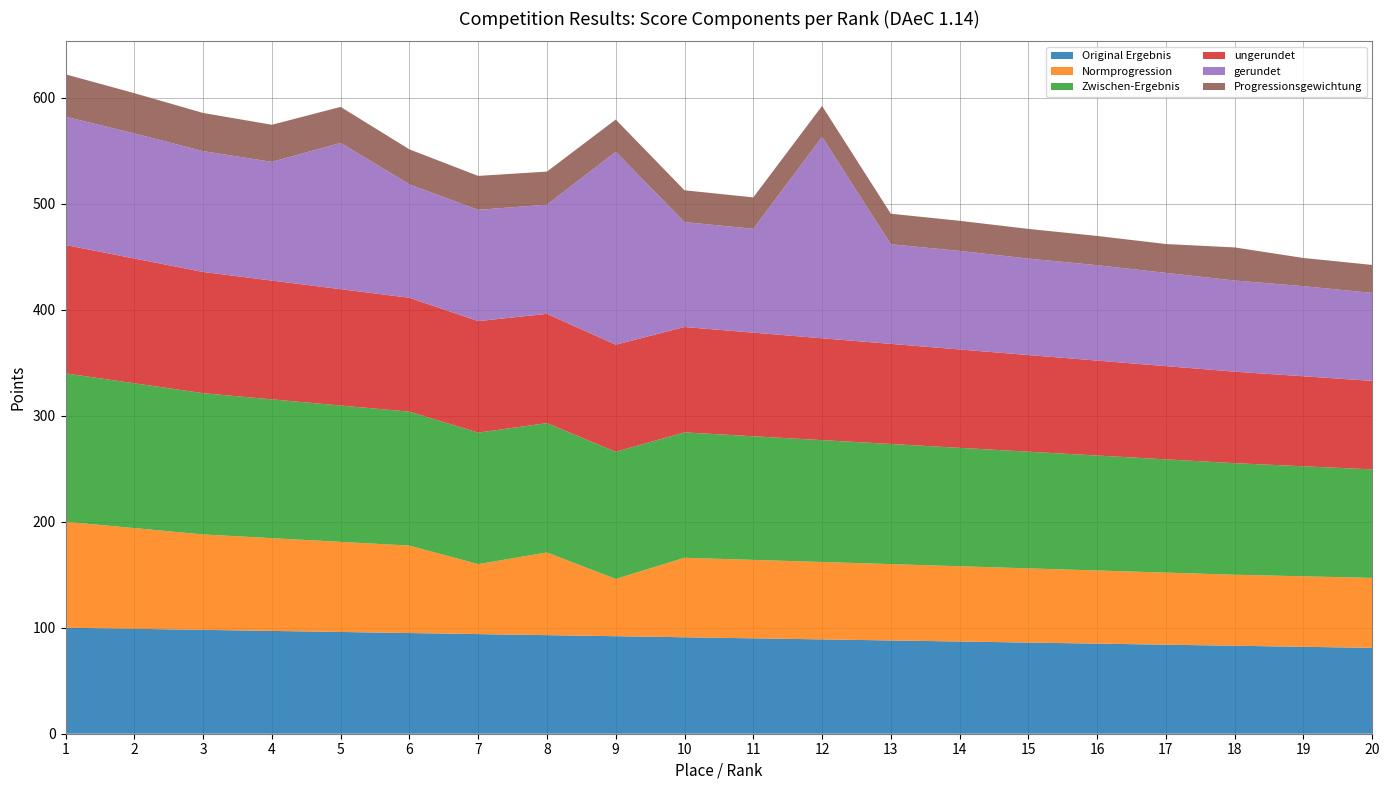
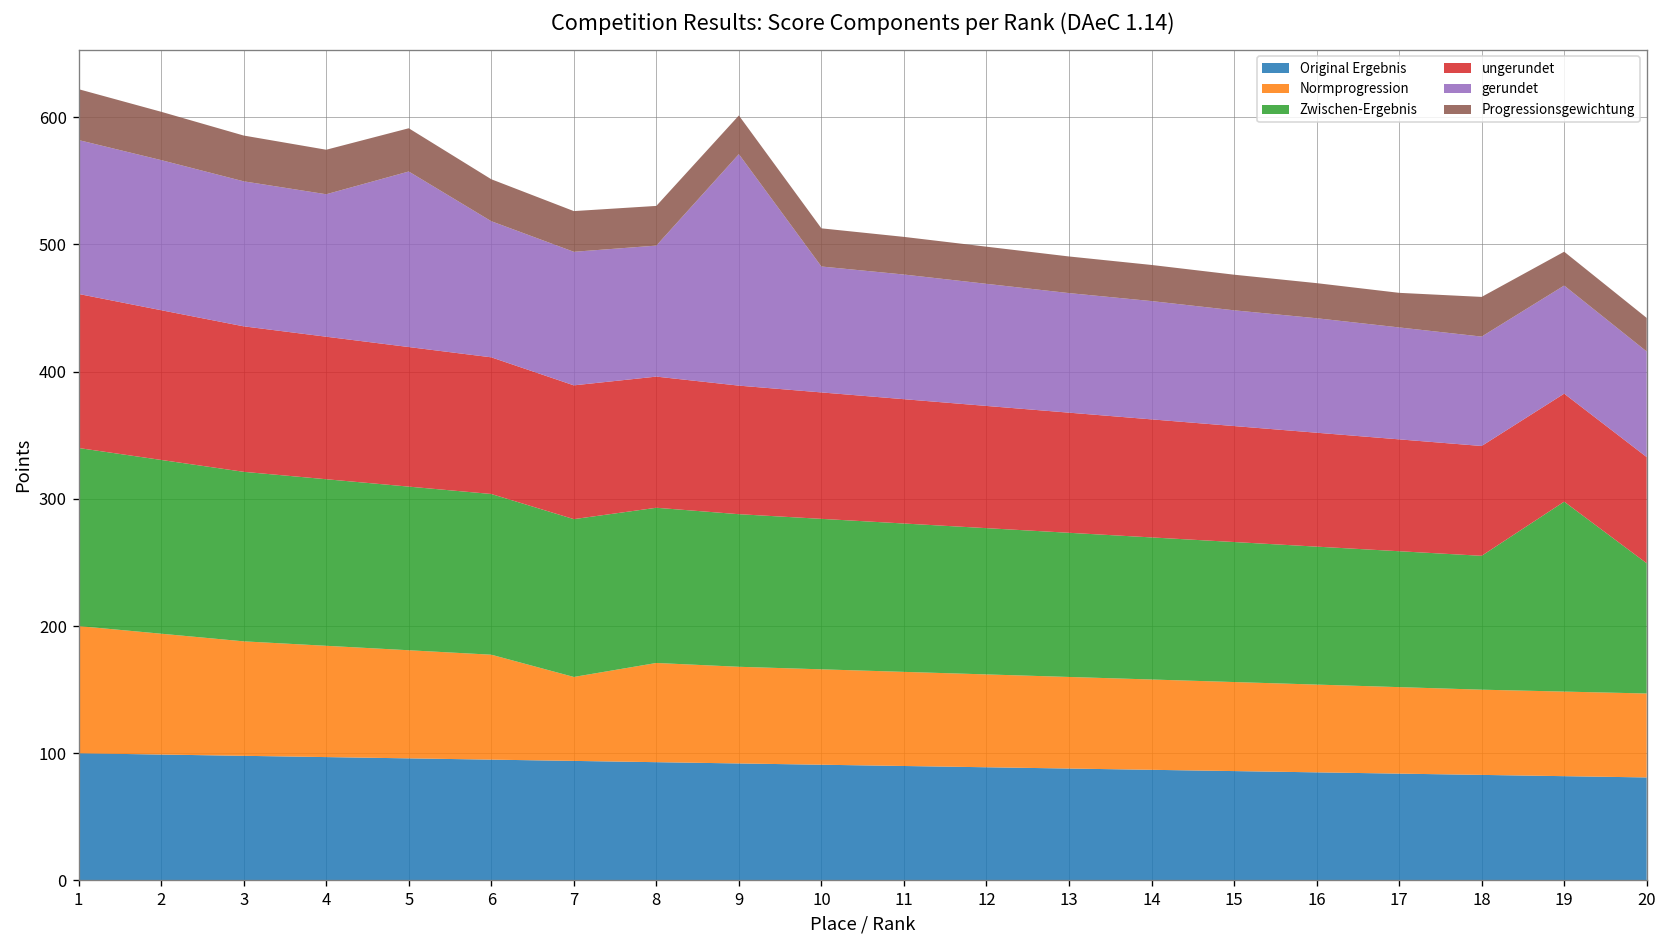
  {
    "Original Ergebnis": {
      "1": 100,
      "2": 99,
      "3": 98,
      "4": 97,
      "5": 96,
      "6": 95,
      "7": 94,
      "8": 93,
      "9": 92,
      "10": 91,
      "11": 90,
      "12": 89,
      "13": 88,
      "14": 87,
      "15": 86,
      "16": 85,
      "17": 84,
      "18": 83,
      "19": 82,
      "20": 81
    },
    "Normprogression": {
      "1": 100,
      "2": 95,
      "3": 90,
      "4": 88,
      "5": 85,
      "6": 83,
      "7": 66,
      "8": 78,
-     "9": 54,
+     "9": 76,
      "10": 75,
      "11": 74,
      "12": 73,
      "13": 72,
      "14": 71,
      "15": 70,
      "16": 69,
      "17": 68,
      "18": 67,
      "19": 67,
      "20": 66
    },
    "Zwischen-Ergebnis": {
      "1": 140,
      "2": 137,
      "3": 133,
      "4": 131,
      "5": 129,
      "6": 126,
      "7": 124,
      "8": 122,
      "9": 120,
      "10": 118,
      "11": 117,
      "12": 115,
      "13": 113,
      "14": 112,
      "15": 110,
      "16": 108,
      "17": 107,
      "18": 105,
-     "19": 104,
+     "19": 149,
      "20": 102
    },
    "ungerundet": {
      "1": 121,
      "2": 118,
      "3": 114,
      "4": 112,
      "5": 110,
      "6": 107,
      "7": 105,
      "8": 103,
      "9": 101,
      "10": 99,
      "11": 98,
      "12": 96,
      "13": 94,
      "14": 93,
      "15": 91,
      "16": 90,
      "17": 88,
      "18": 86,
      "19": 85,
      "20": 83
    },
    "gerundet": {
      "1": 121,
      "2": 118,
      "3": 114,
      "4": 112,
      "5": 138,
      "6": 107,
      "7": 105,
      "8": 103,
      "9": 182,
      "10": 99,
      "11": 98,
-     "12": 190,
+     "12": 96,
      "13": 94,
      "14": 93,
      "15": 91,
      "16": 90,
      "17": 88,
      "18": 86,
      "19": 85,
      "20": 83
    },
    "Progressionsgewichtung": {
      "1": 40,
      "2": 38,
      "3": 36,
      "4": 35,
      "5": 34,
      "6": 33,
      "7": 32,
      "8": 31,
      "9": 30,
      "10": 30,
      "11": 30,
      "12": 29,
      "13": 29,
      "14": 28,
      "15": 28,
      "16": 28,
      "17": 27,
      "18": 31,
      "19": 27,
      "20": 26
    }
  }
